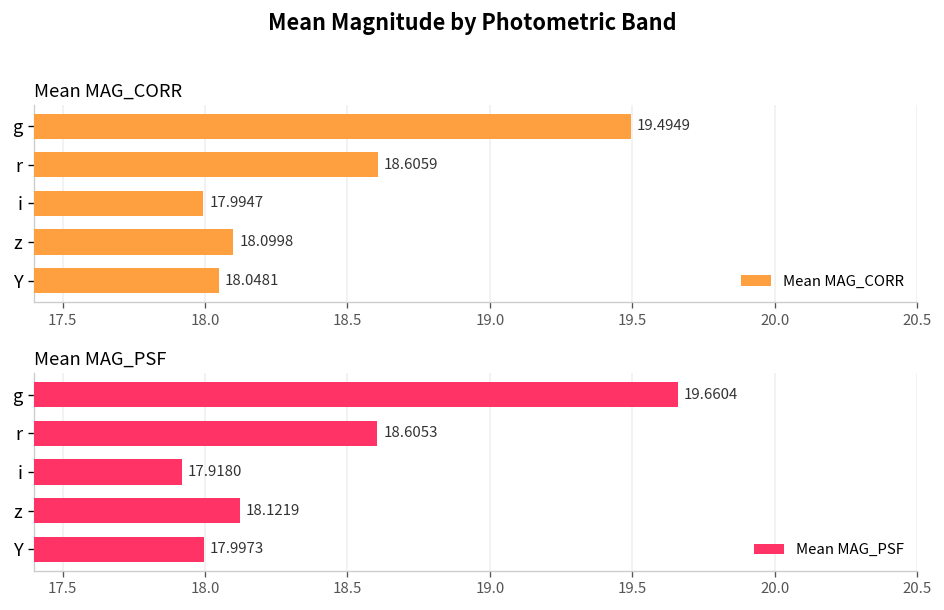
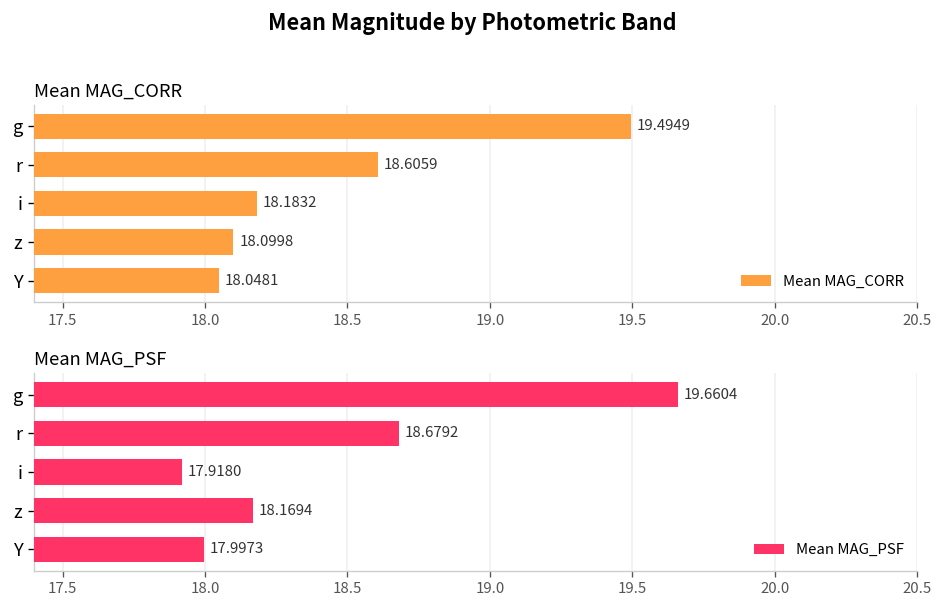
  {
    "Mean MAG_CORR": {
      "g": 19.4949,
      "r": 18.6059,
-     "i": 17.9947,
+     "i": 18.1832,
      "z": 18.0998,
      "Y": 18.0481
    },
    "Mean MAG_PSF": {
      "g": 19.6604,
-     "r": 18.6053,
+     "r": 18.6792,
      "i": 17.9180,
-     "z": 18.1219,
+     "z": 18.1694,
      "Y": 17.9973
    }
  }
